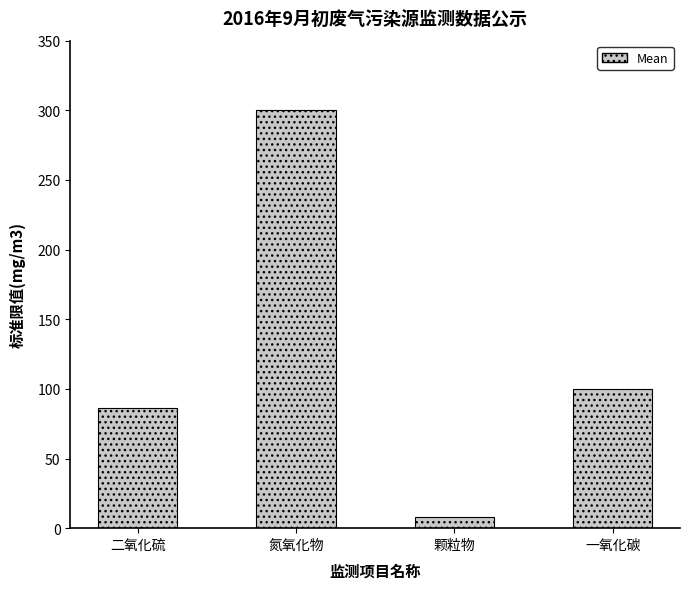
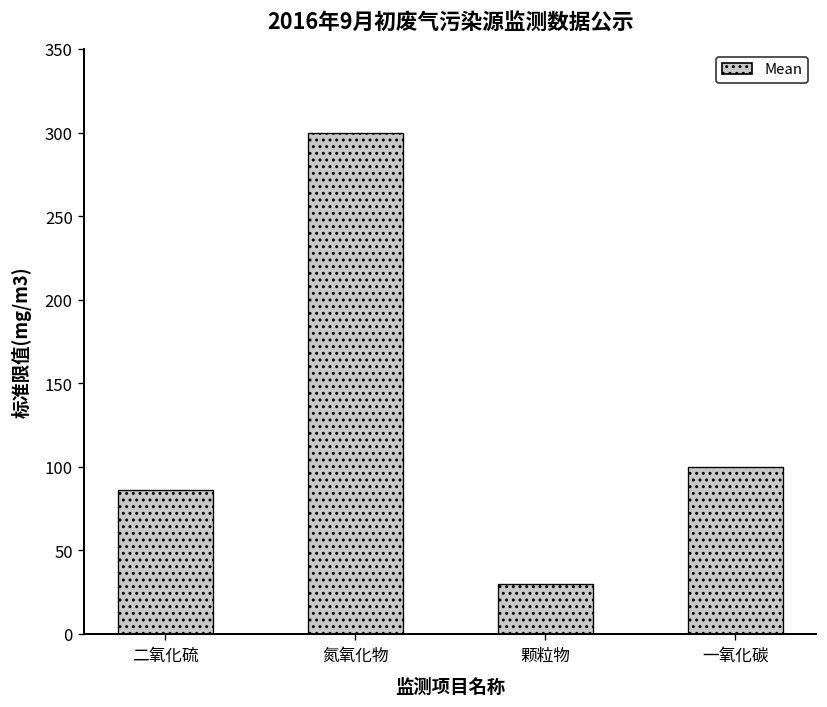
  {
    "二氧化硫": 86,
    "氮氧化物": 300,
-   "颗粒物": 8,
+   "颗粒物": 30,
    "一氧化碳": 100
  }
